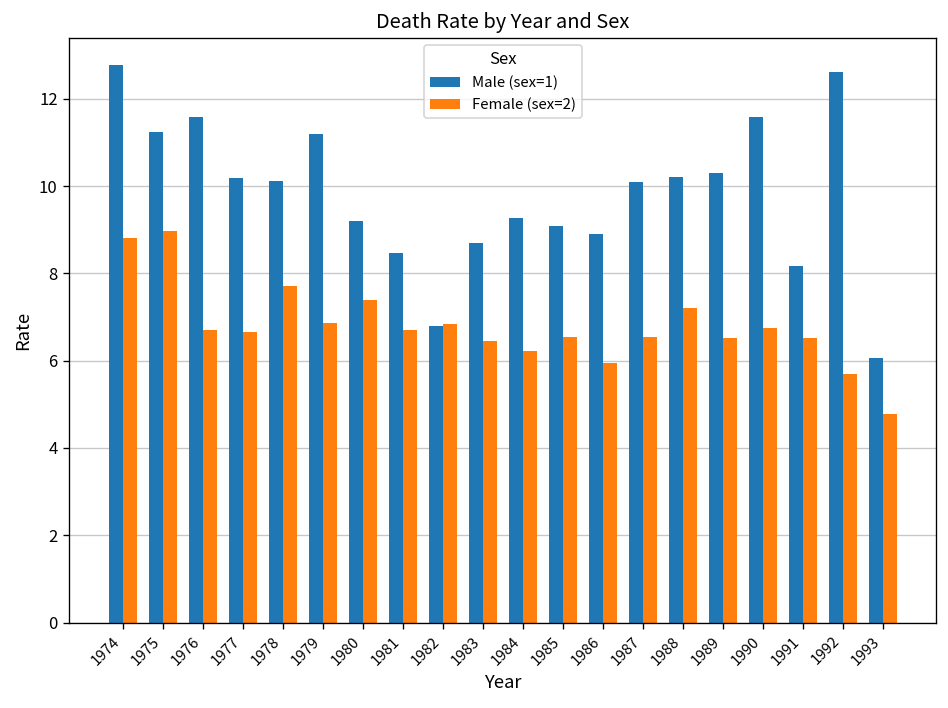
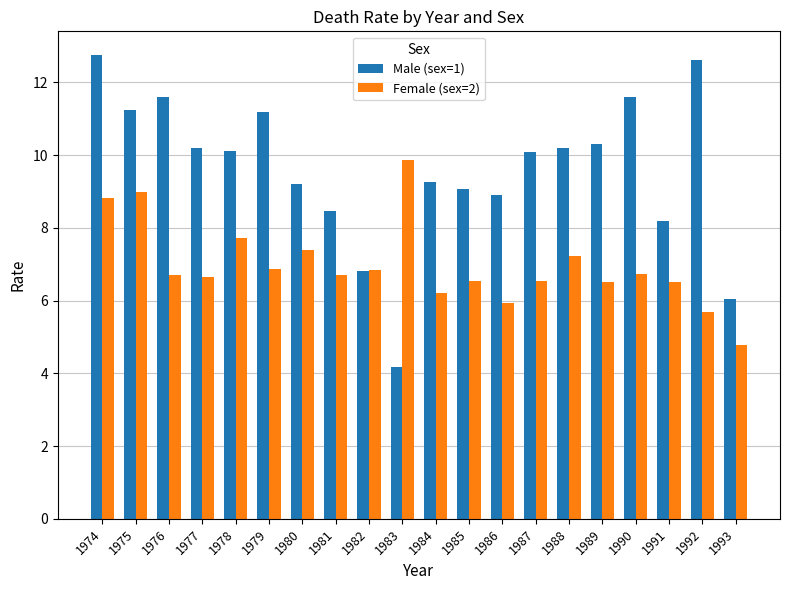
  {
    "Male (sex=1)": {
      "1974": 12.8,
      "1975": 11.2,
      "1976": 11.6,
      "1977": 10.2,
      "1978": 10.1,
      "1979": 11.2,
      "1980": 9.2,
      "1981": 8.5,
      "1982": 6.8,
-     "1983": 8.7,
+     "1983": 4.2,
      "1984": 9.3,
      "1985": 9.1,
      "1986": 8.9,
      "1987": 10.1,
      "1988": 10.2,
      "1989": 10.3,
      "1990": 11.6,
      "1991": 8.2,
      "1992": 12.6,
      "1993": 6.1
    },
    "Female (sex=2)": {
      "1974": 8.8,
      "1975": 9.0,
      "1976": 6.7,
      "1977": 6.7,
      "1978": 7.7,
      "1979": 6.9,
      "1980": 7.4,
      "1981": 6.7,
      "1982": 6.8,
-     "1983": 6.4,
+     "1983": 9.9,
      "1984": 6.2,
      "1985": 6.5,
      "1986": 5.9,
      "1987": 6.5,
      "1988": 7.2,
      "1989": 6.5,
      "1990": 6.7,
      "1991": 6.5,
      "1992": 5.7,
      "1993": 4.8
    }
  }
